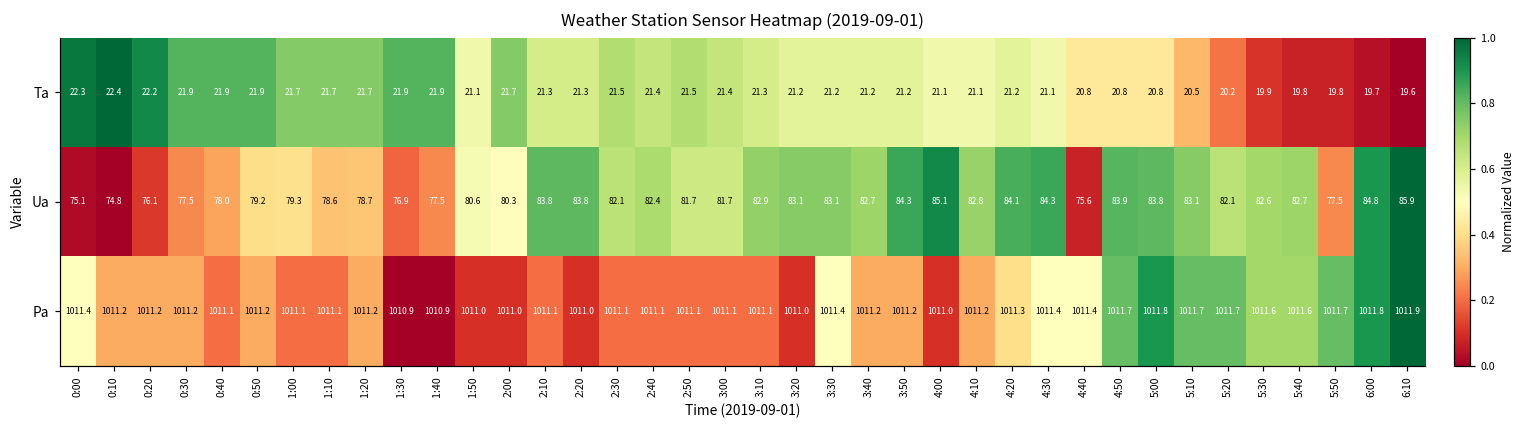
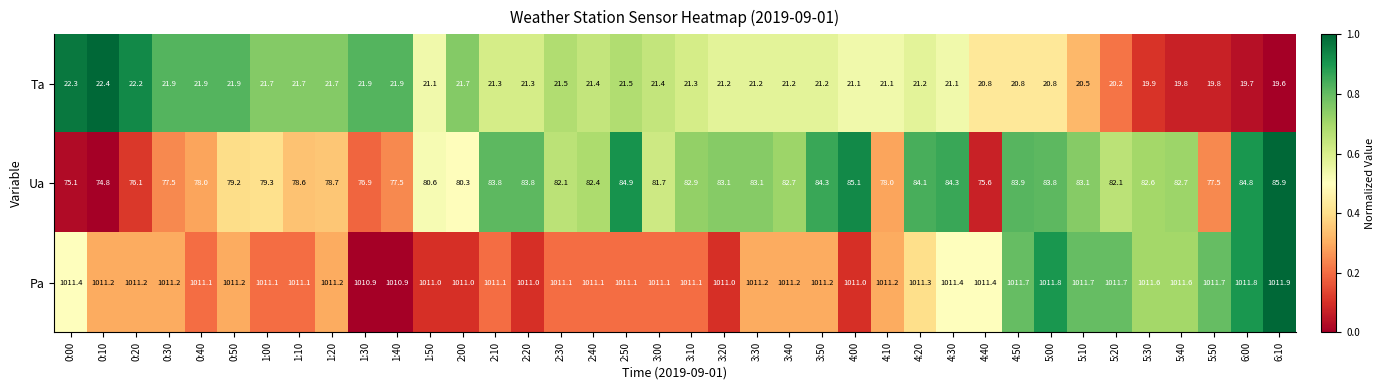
  {
    "Ta": {
      "0:00": 22.3,
      "0:10": 22.4,
      "0:20": 22.2,
      "0:30": 21.9,
      "0:40": 21.9,
      "0:50": 21.9,
      "1:00": 21.7,
      "1:10": 21.7,
      "1:20": 21.7,
      "1:30": 21.9,
      "1:40": 21.9,
      "1:50": 21.1,
      "2:00": 21.7,
      "2:10": 21.3,
      "2:20": 21.3,
      "2:30": 21.5,
      "2:40": 21.4,
      "2:50": 21.5,
      "3:00": 21.4,
      "3:10": 21.3,
      "3:20": 21.2,
      "3:30": 21.2,
      "3:40": 21.2,
      "3:50": 21.2,
      "4:00": 21.1,
      "4:10": 21.1,
      "4:20": 21.2,
      "4:30": 21.1,
      "4:40": 20.8,
      "4:50": 20.8,
      "5:00": 20.8,
      "5:10": 20.5,
      "5:20": 20.2,
      "5:30": 19.9,
      "5:40": 19.8,
      "5:50": 19.8,
      "6:00": 19.7,
      "6:10": 19.6
    },
    "Ua": {
      "0:00": 75.1,
      "0:10": 74.8,
      "0:20": 76.1,
      "0:30": 77.5,
      "0:40": 78.0,
      "0:50": 79.2,
      "1:00": 79.3,
      "1:10": 78.6,
      "1:20": 78.7,
      "1:30": 76.9,
      "1:40": 77.5,
      "1:50": 80.6,
      "2:00": 80.3,
      "2:10": 83.8,
      "2:20": 83.8,
      "2:30": 82.1,
      "2:40": 82.4,
-     "2:50": 81.7,
+     "2:50": 84.9,
      "3:00": 81.7,
      "3:10": 82.9,
      "3:20": 83.1,
      "3:30": 83.1,
      "3:40": 82.7,
      "3:50": 84.3,
      "4:00": 85.1,
-     "4:10": 82.8,
+     "4:10": 78.0,
      "4:20": 84.1,
      "4:30": 84.3,
      "4:40": 75.6,
      "4:50": 83.9,
      "5:00": 83.8,
      "5:10": 83.1,
      "5:20": 82.1,
      "5:30": 82.6,
      "5:40": 82.7,
      "5:50": 77.5,
      "6:00": 84.8,
      "6:10": 85.9
    },
    "Pa": {
      "0:00": 1011.4,
      "0:10": 1011.2,
      "0:20": 1011.2,
      "0:30": 1011.2,
      "0:40": 1011.1,
      "0:50": 1011.2,
      "1:00": 1011.1,
      "1:10": 1011.1,
      "1:20": 1011.2,
      "1:30": 1010.9,
      "1:40": 1010.9,
      "1:50": 1011.0,
      "2:00": 1011.0,
      "2:10": 1011.1,
      "2:20": 1011.0,
      "2:30": 1011.1,
      "2:40": 1011.1,
      "2:50": 1011.1,
      "3:00": 1011.1,
      "3:10": 1011.1,
      "3:20": 1011.0,
-     "3:30": 1011.4,
+     "3:30": 1011.2,
      "3:40": 1011.2,
      "3:50": 1011.2,
      "4:00": 1011.0,
      "4:10": 1011.2,
      "4:20": 1011.3,
      "4:30": 1011.4,
      "4:40": 1011.4,
      "4:50": 1011.7,
      "5:00": 1011.8,
      "5:10": 1011.7,
      "5:20": 1011.7,
      "5:30": 1011.6,
      "5:40": 1011.6,
      "5:50": 1011.7,
      "6:00": 1011.8,
      "6:10": 1011.9
    }
  }
